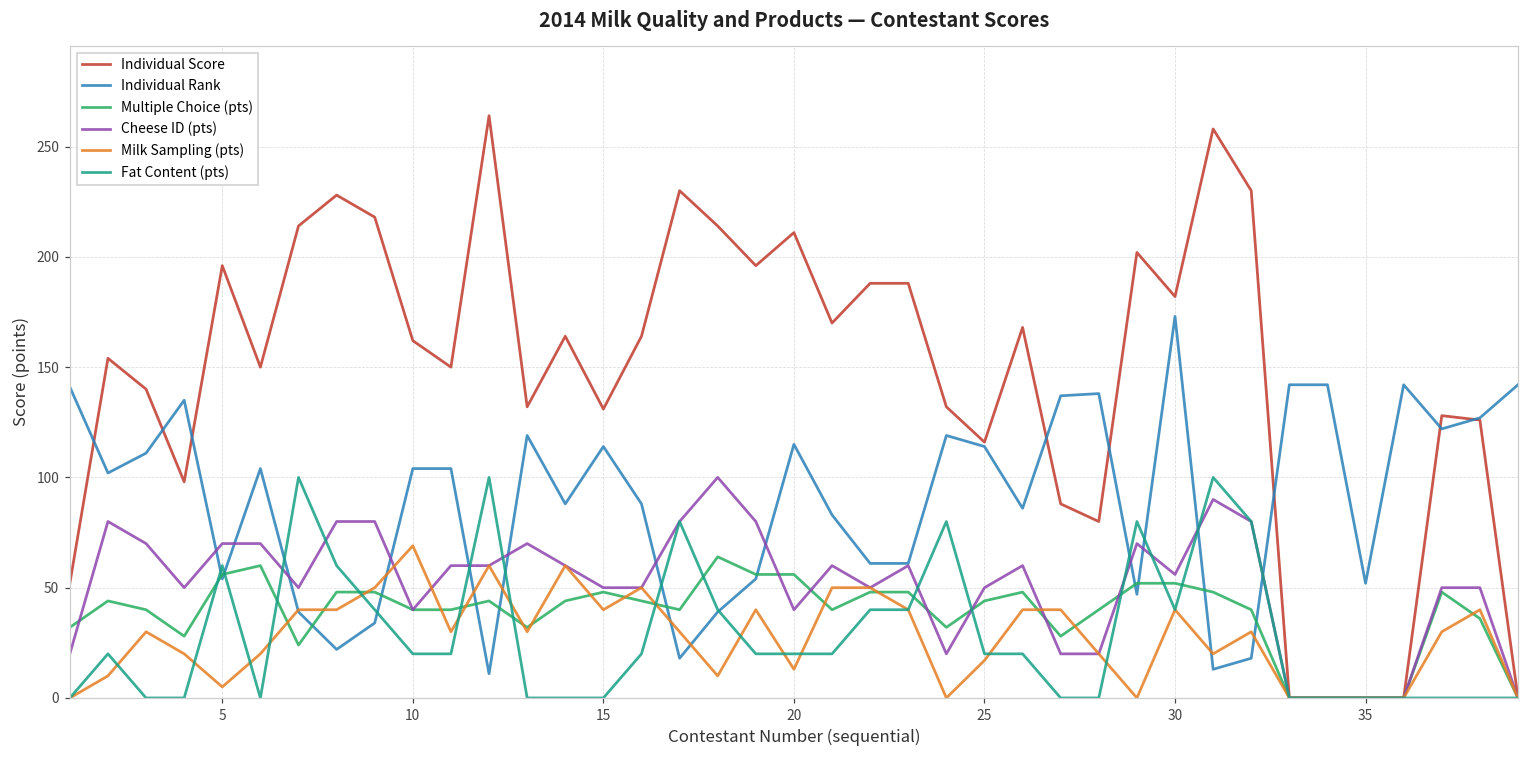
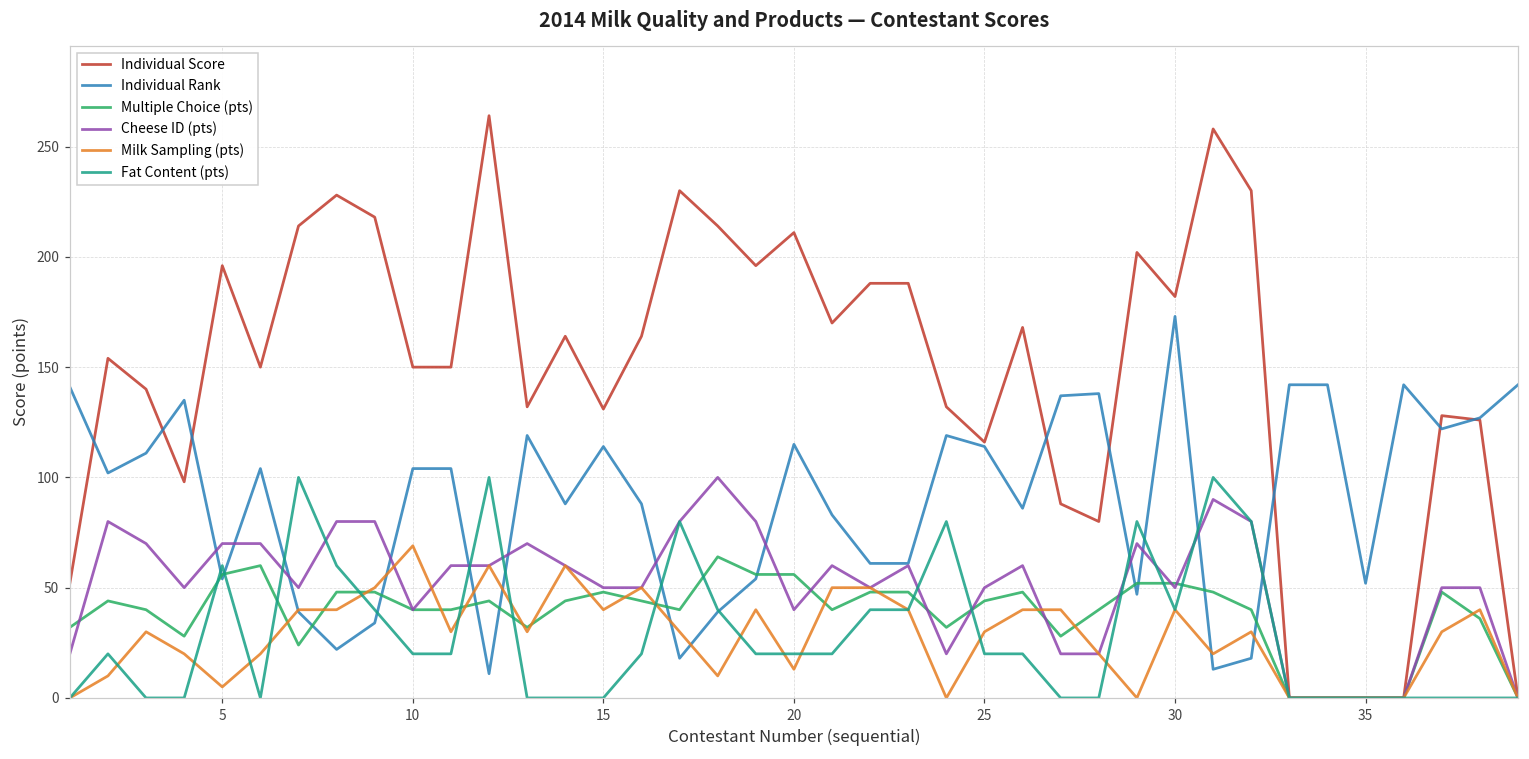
  {
    "Individual Score": {
      "5": 196,
-     "10": 162,
+     "10": 150,
      "15": 131,
      "20": 211,
      "25": 116,
      "30": 182
    },
    "Individual Rank": {
      "5": 54,
      "10": 104,
      "15": 114,
      "20": 115,
      "25": 114,
      "30": 173,
      "35": 52
    },
    "Cheese ID (pts)": {
      "5": 70,
      "15": 50,
      "20": 40,
      "25": 50,
-     "30": 56
+     "30": 50
    },
    "Milk Sampling (pts)": {
      "5": 5,
      "10": 69,
      "15": 40,
      "20": 13,
-     "25": 17
+     "25": 30
    }
  }
